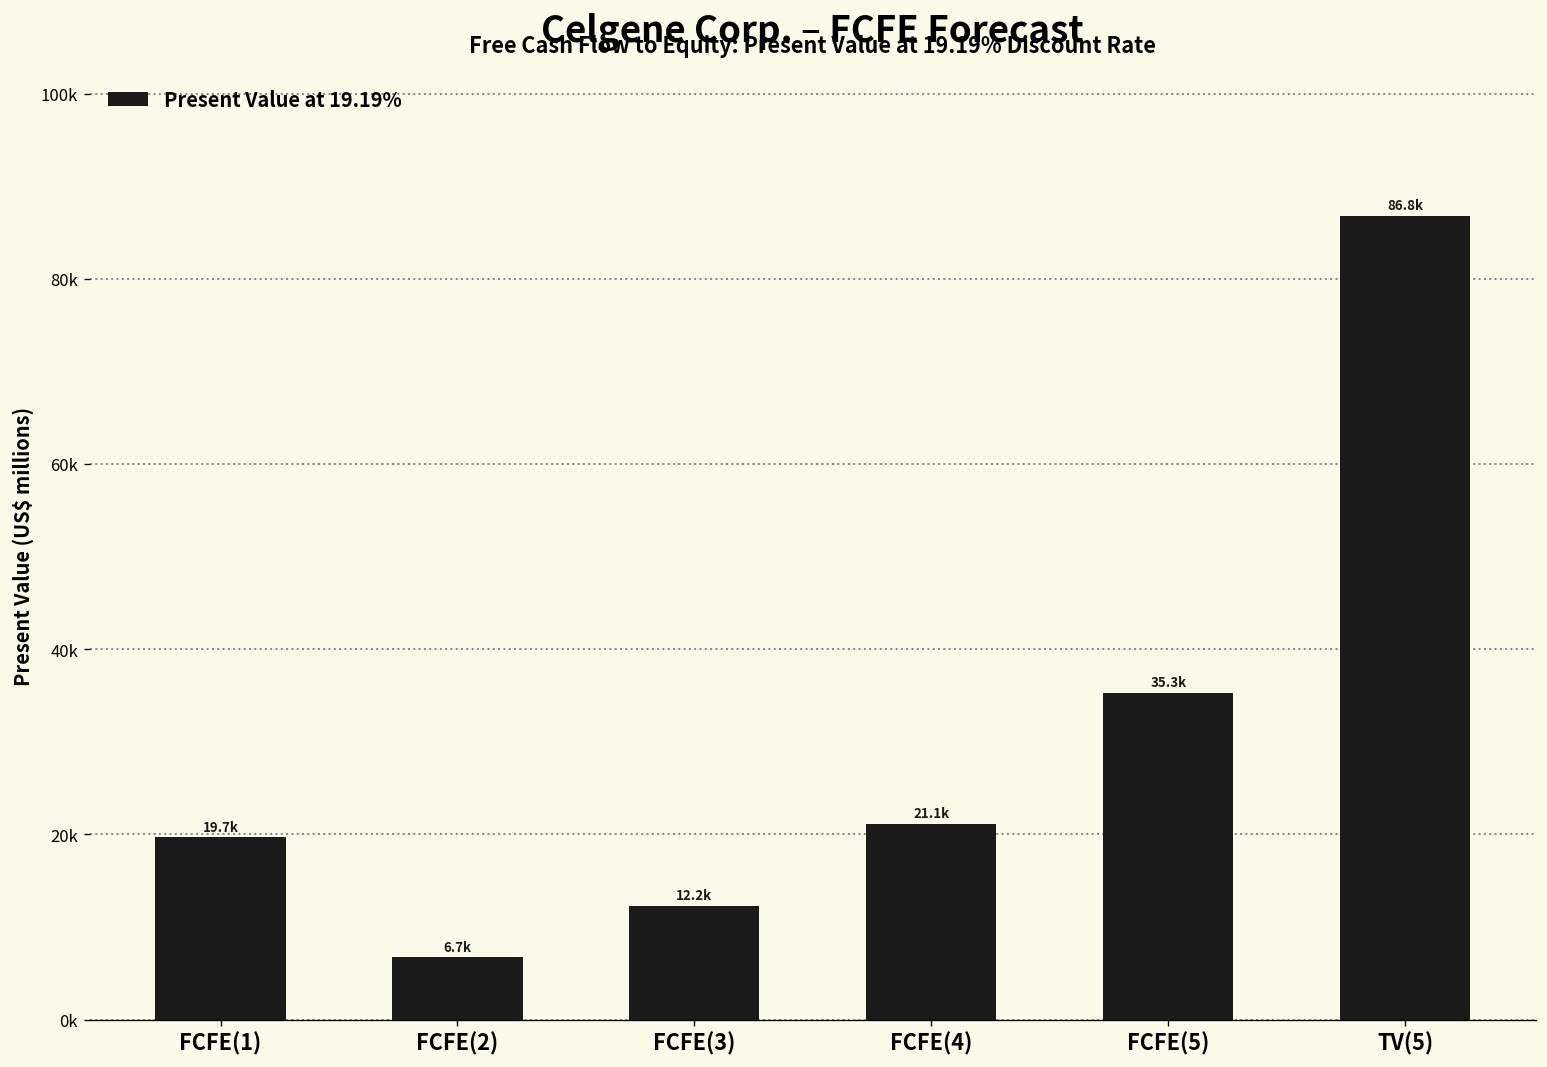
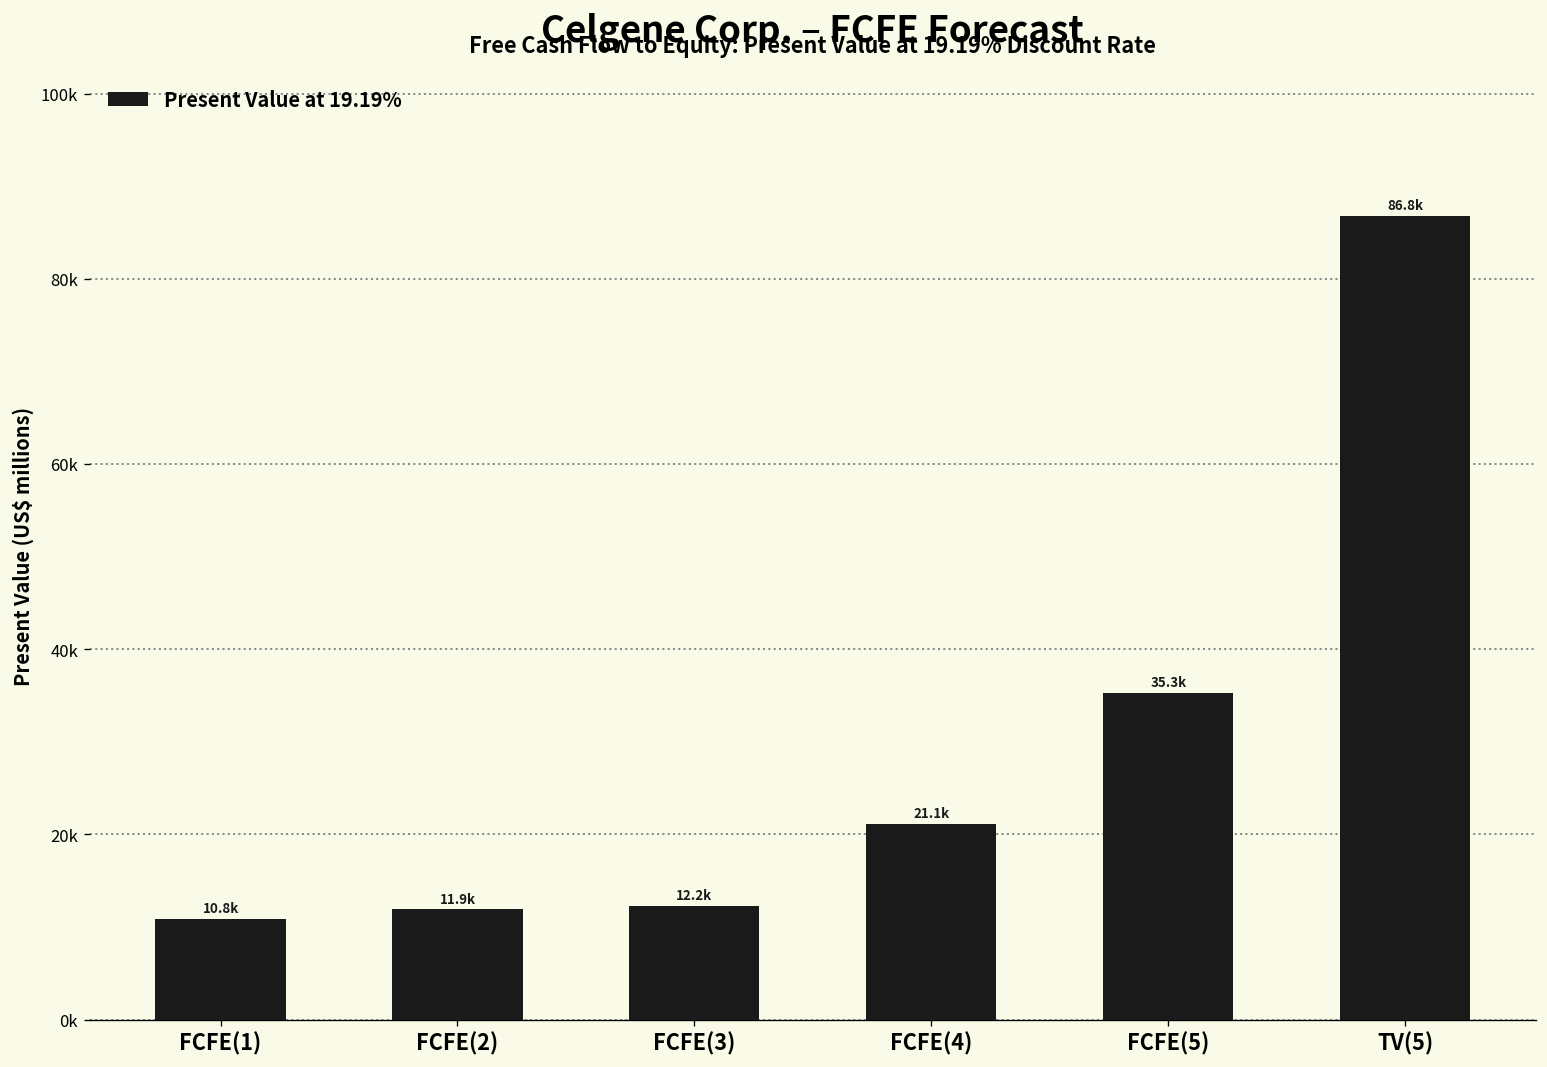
  {
-   "FCFE(1)": "19.7k",
-   "FCFE(2)": "6.7k",
+   "FCFE(1)": "10.8k",
+   "FCFE(2)": "11.9k",
    "FCFE(3)": "12.2k",
    "FCFE(4)": "21.1k",
    "FCFE(5)": "35.3k",
    "TV(5)": "86.8k"
  }
